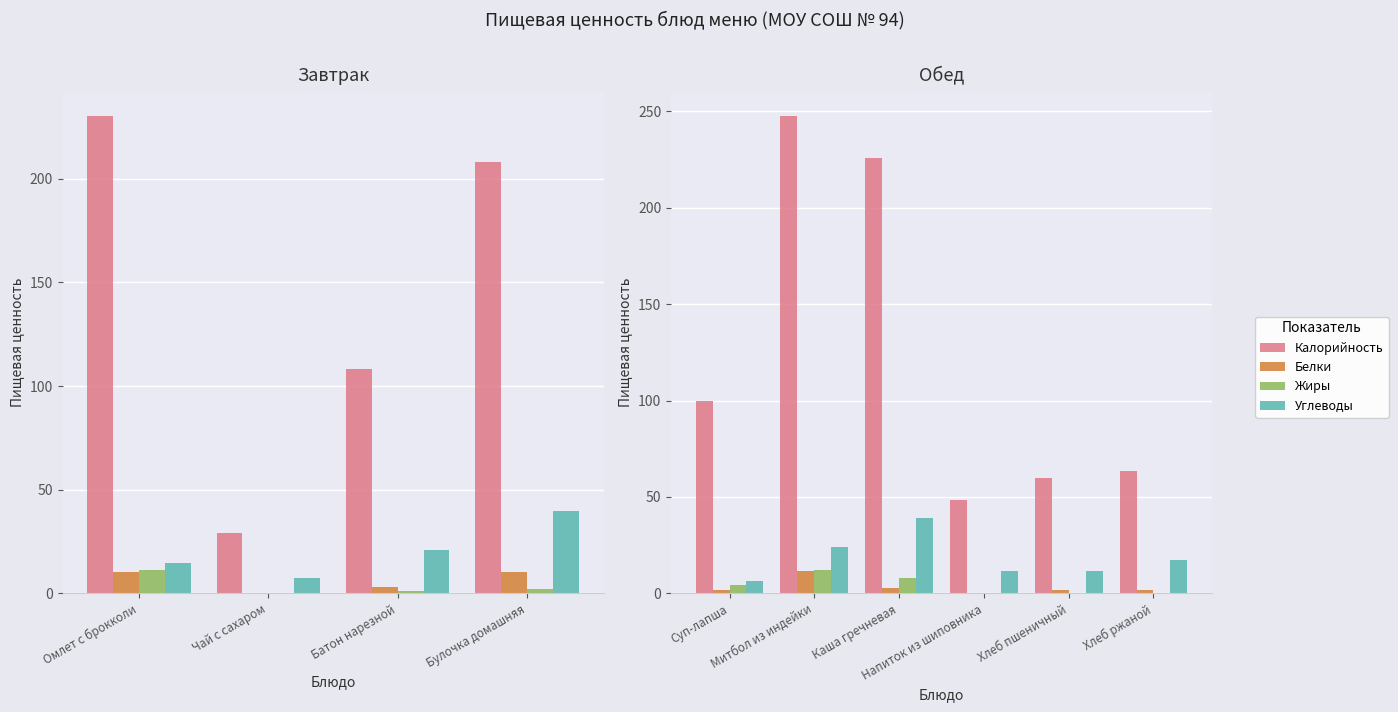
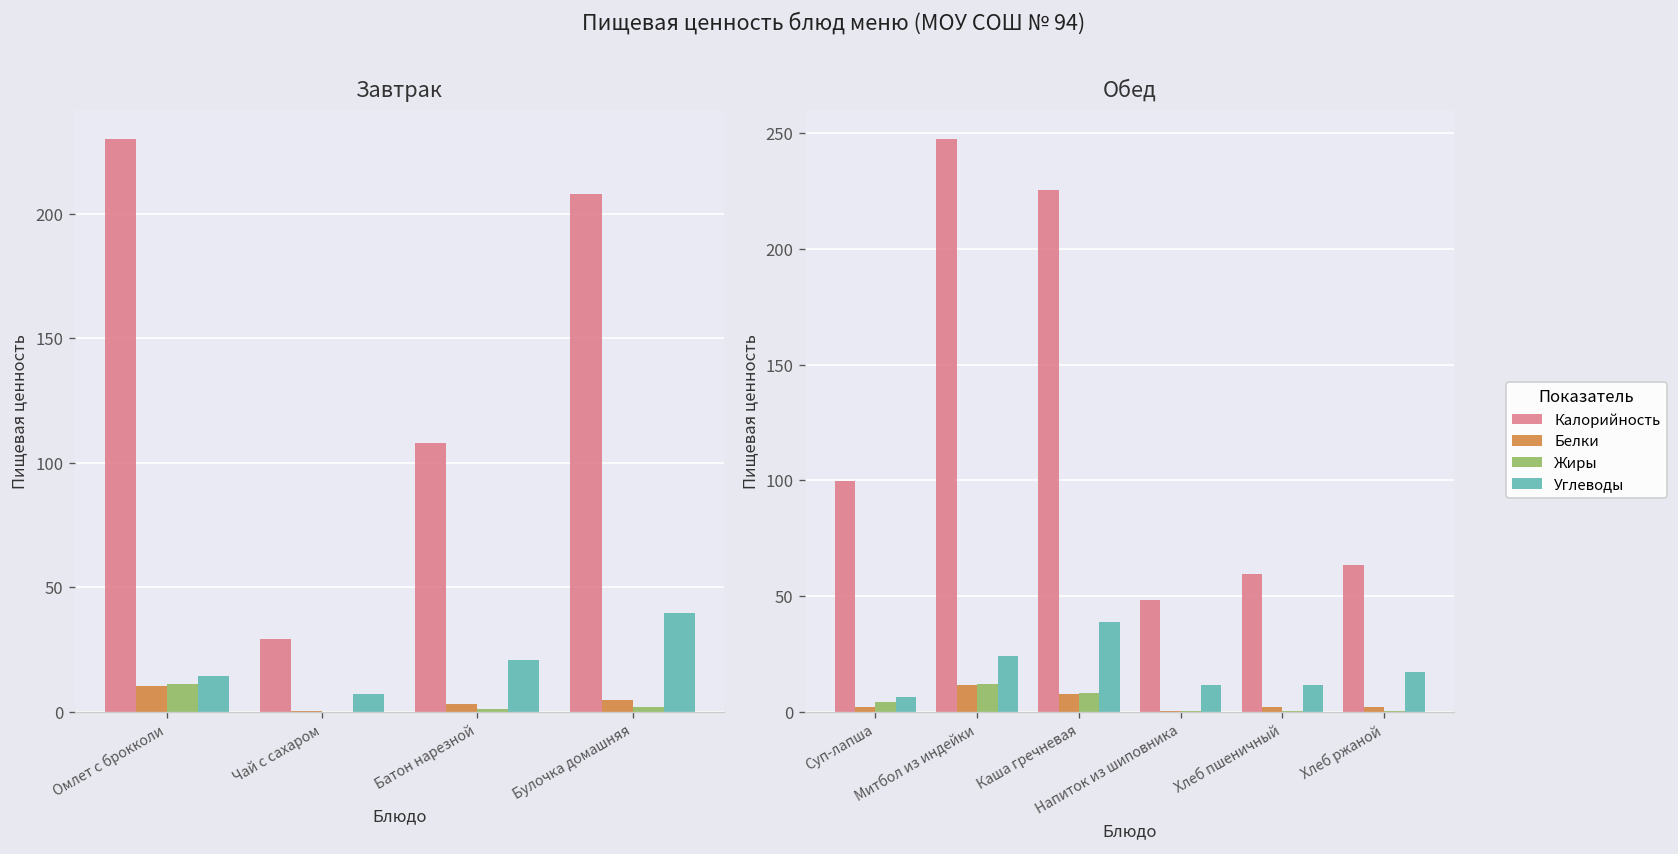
  {
    "Завтрак": {
      "Калорийность": {
        "Омлет с брокколи": 230,
        "Чай с сахаром": 29,
        "Батон нарезной": 108,
        "Булочка домашняя": 208
      },
      "Белки": {
        "Омлет с брокколи": 10,
        "Батон нарезной": 3,
-       "Булочка домашняя": 10
+       "Булочка домашняя": 5
      },
      "Жиры": {
        "Омлет с брокколи": 11,
        "Булочка домашняя": 2
      },
      "Углеводы": {
        "Омлет с брокколи": 14,
        "Чай с сахаром": 7,
        "Батон нарезной": 21,
        "Булочка домашняя": 40
      }
    },
    "Обед": {
      "Калорийность": {
        "Суп-лапша": 100,
        "Митбол из индейки": 248,
        "Каша гречневая": 226,
        "Напиток из шиповника": 48,
        "Хлеб пшеничный": 60,
        "Хлеб ржаной": 64
      },
      "Белки": {
        "Суп-лапша": 2,
        "Митбол из индейки": 11,
-       "Каша гречневая": 3,
+       "Каша гречневая": 8,
        "Хлеб пшеничный": 2,
        "Хлеб ржаной": 2
      },
      "Жиры": {
        "Суп-лапша": 4,
        "Митбол из индейки": 12,
        "Каша гречневая": 8
      },
      "Углеводы": {
        "Суп-лапша": 6,
        "Митбол из индейки": 24,
        "Каша гречневая": 39,
        "Напиток из шиповника": 11,
        "Хлеб пшеничный": 11,
        "Хлеб ржаной": 17
      }
    }
  }
